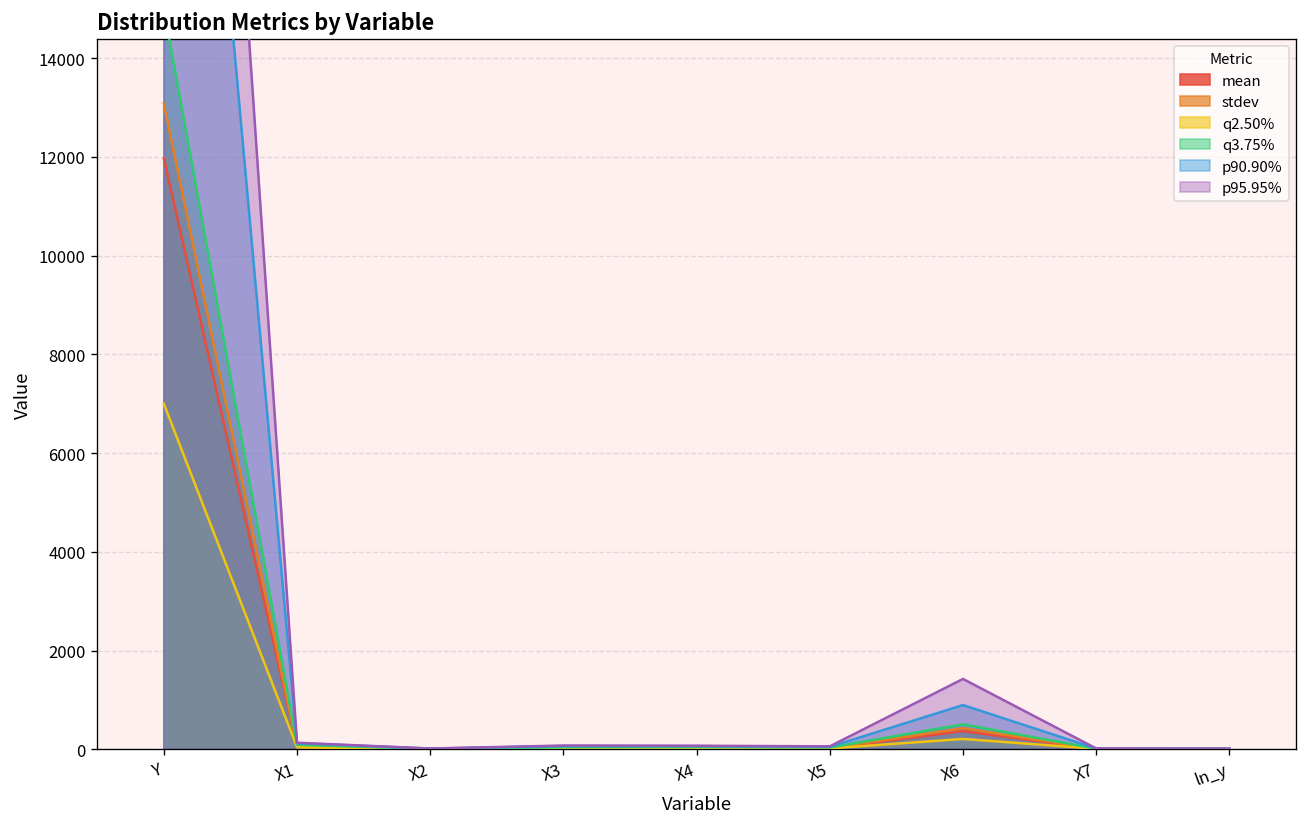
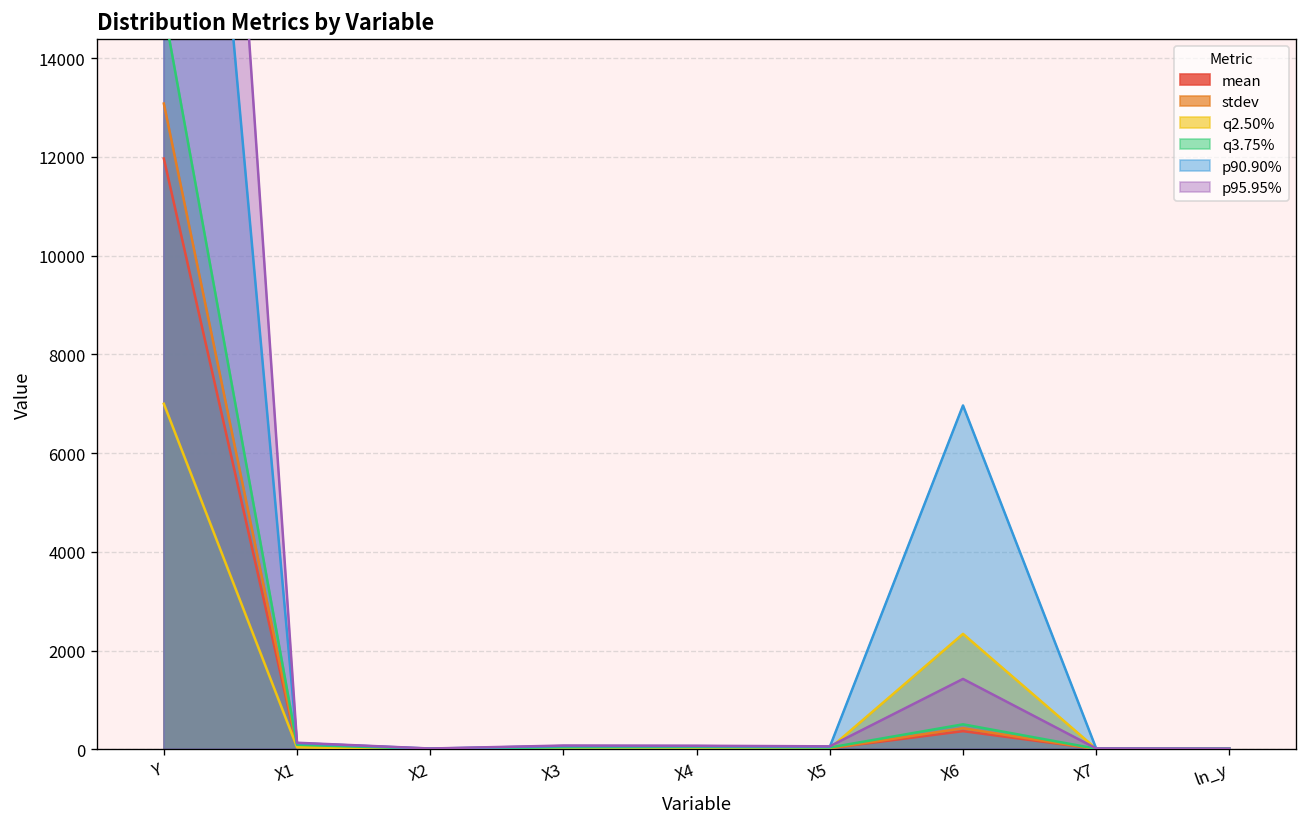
  {
    "q2.50%": {
      "Y": 7000,
-     "X6": 200
+     "X6": 2300
    },
    "q3.75%": {
      "X6": 500
    },
    "p90.90%": {
-     "X6": 900
+     "X6": 7000
    },
    "p95.95%": {
      "X6": 1400
    }
  }
